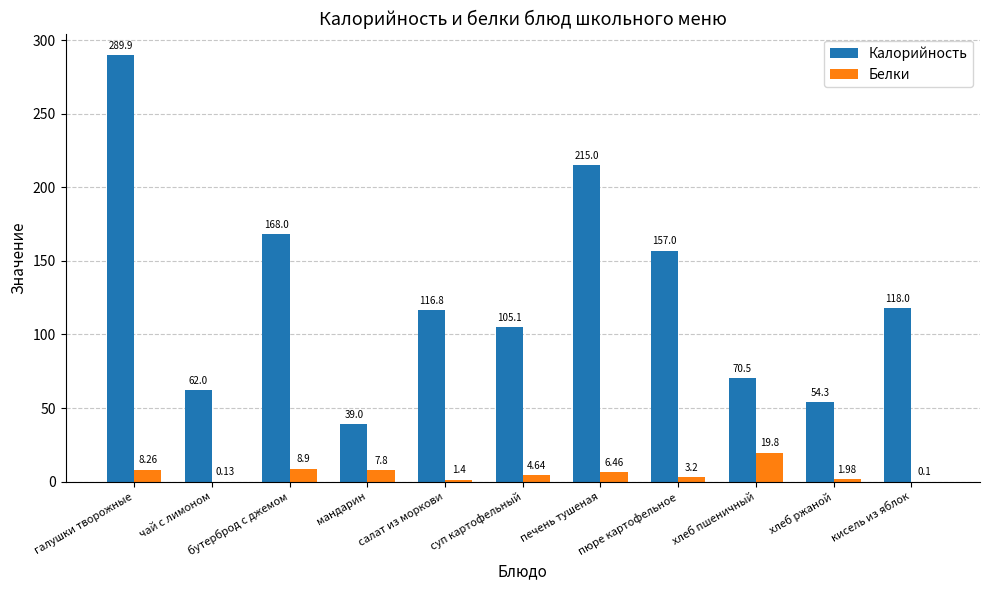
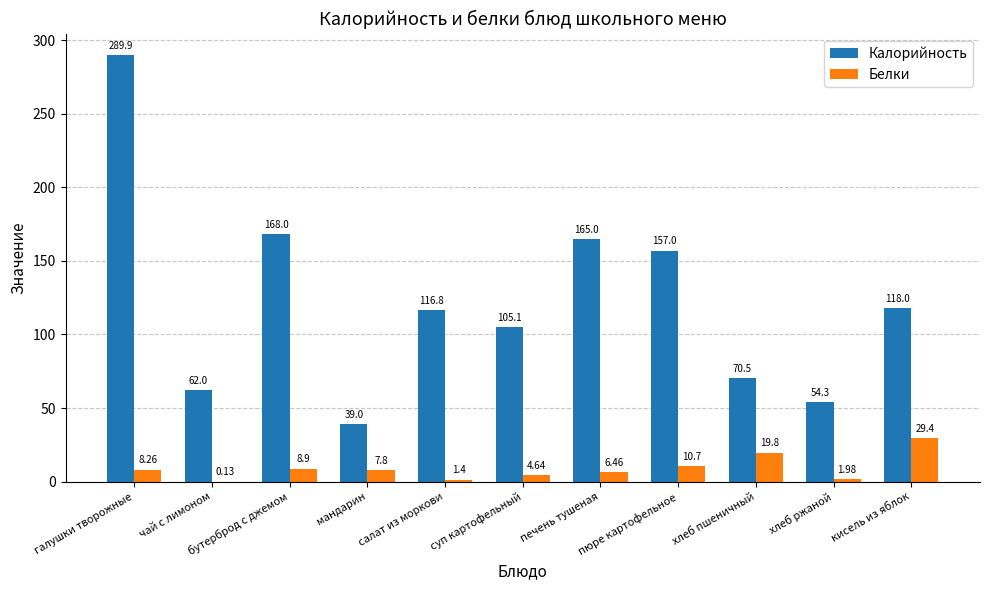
  {
    "Калорийность": {
      "галушки творожные": 289.9,
      "чай с лимоном": 62.0,
      "бутерброд с джемом": 168.0,
      "мандарин": 39.0,
      "салат из моркови": 116.8,
      "суп картофельный": 105.1,
-     "печень тушеная": 215.0,
+     "печень тушеная": 165.0,
      "пюре картофельное": 157.0,
      "хлеб пшеничный": 70.5,
      "хлеб ржаной": 54.3,
      "кисель из яблок": 118.0
    },
    "Белки": {
      "галушки творожные": 8.26,
      "чай с лимоном": 0.13,
      "бутерброд с джемом": 8.9,
      "мандарин": 7.8,
      "салат из моркови": 1.4,
      "суп картофельный": 4.64,
      "печень тушеная": 6.46,
-     "пюре картофельное": 3.2,
+     "пюре картофельное": 10.7,
      "хлеб пшеничный": 19.8,
      "хлеб ржаной": 1.98,
-     "кисель из яблок": 0.1
+     "кисель из яблок": 29.4
    }
  }
